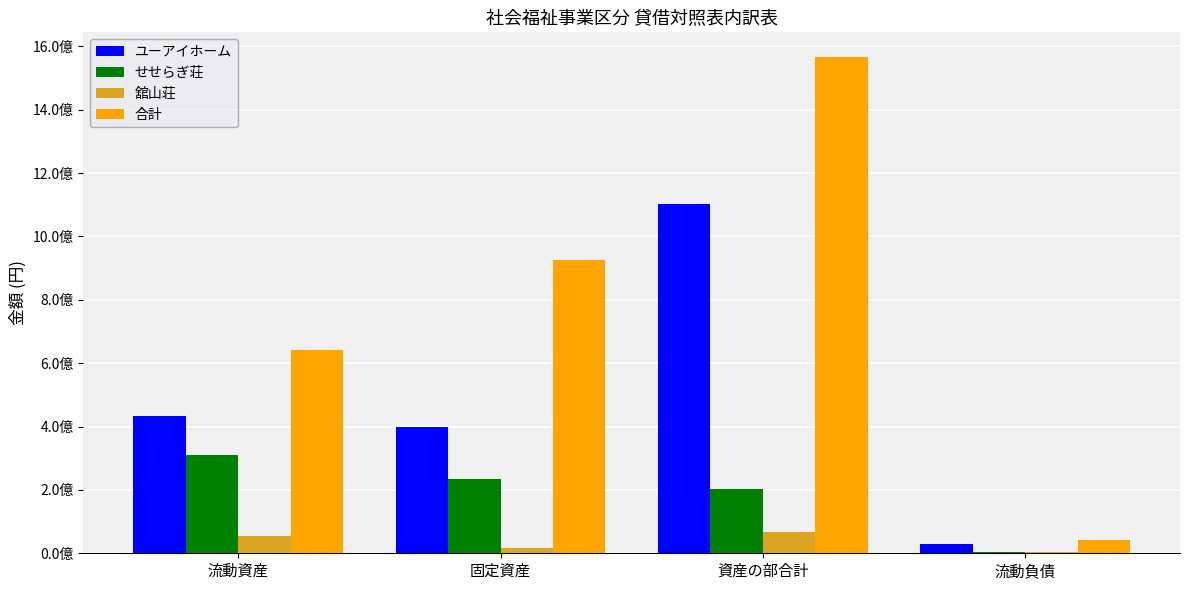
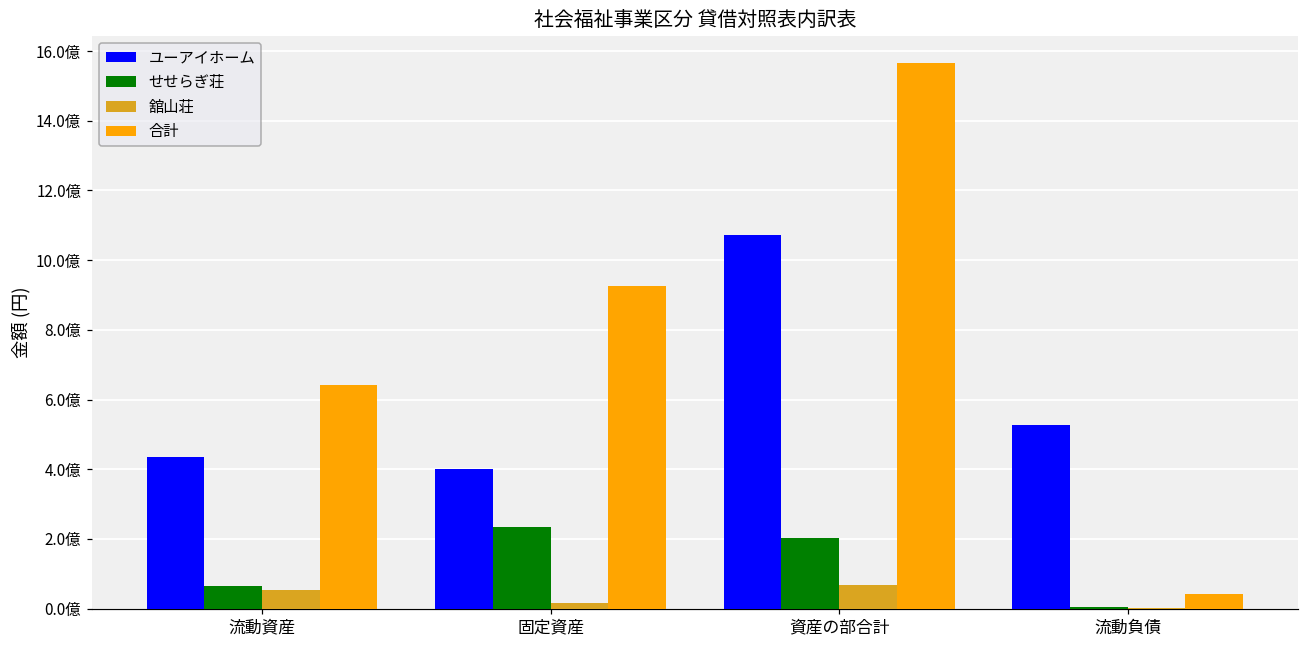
  {
    "ユーアイホーム": {
      "流動資産": "4.3億",
      "固定資産": "4.0億",
-     "資産の部合計": "11.0億",
-     "流動負債": "0.3億"
+     "資産の部合計": "10.7億",
+     "流動負債": "5.3億"
    },
    "せせらぎ荘": {
-     "流動資産": "3.1億",
+     "流動資産": "0.6億",
      "固定資産": "2.3億",
      "資産の部合計": "2.0億"
    }
  }
